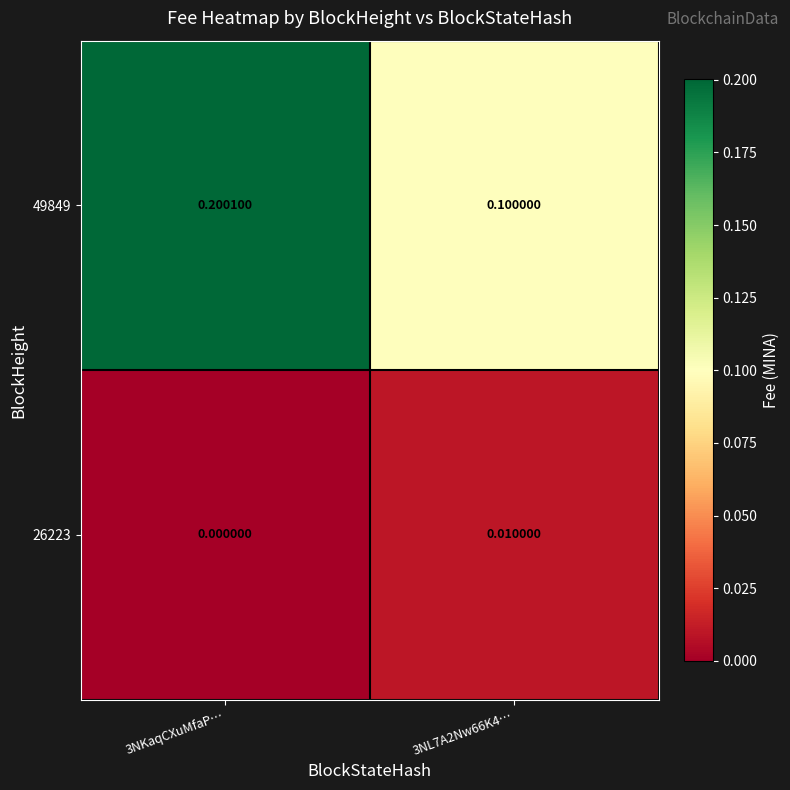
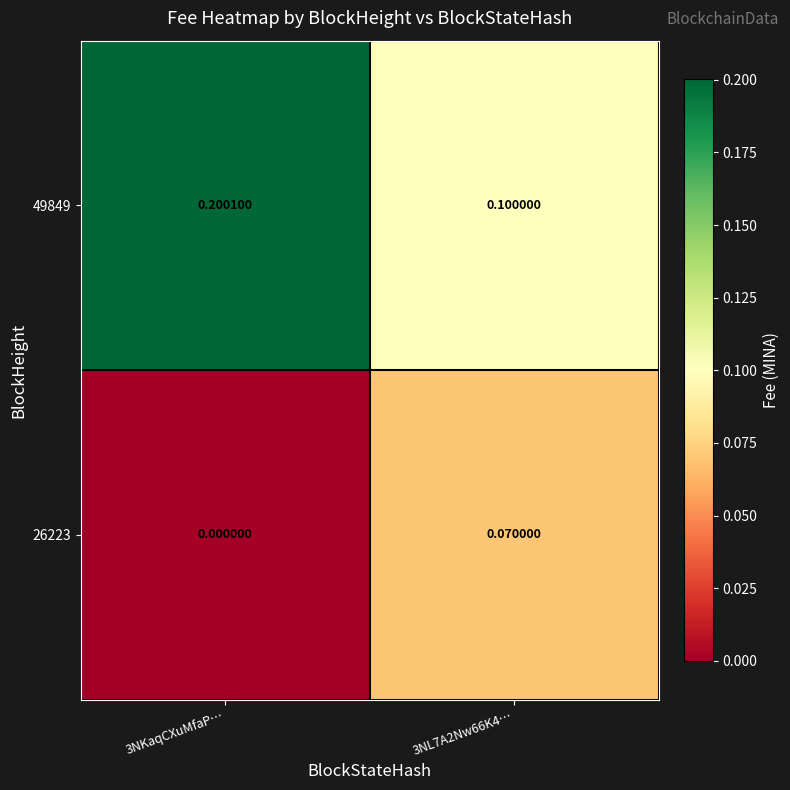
  {
    "49849": {
      "3NKaqCXuMfaP…": 0.200100,
      "3NL7A2Nw66K4…": 0.100000
    },
    "26223": {
      "3NKaqCXuMfaP…": 0.000000,
-     "3NL7A2Nw66K4…": 0.010000
+     "3NL7A2Nw66K4…": 0.070000
    }
  }
